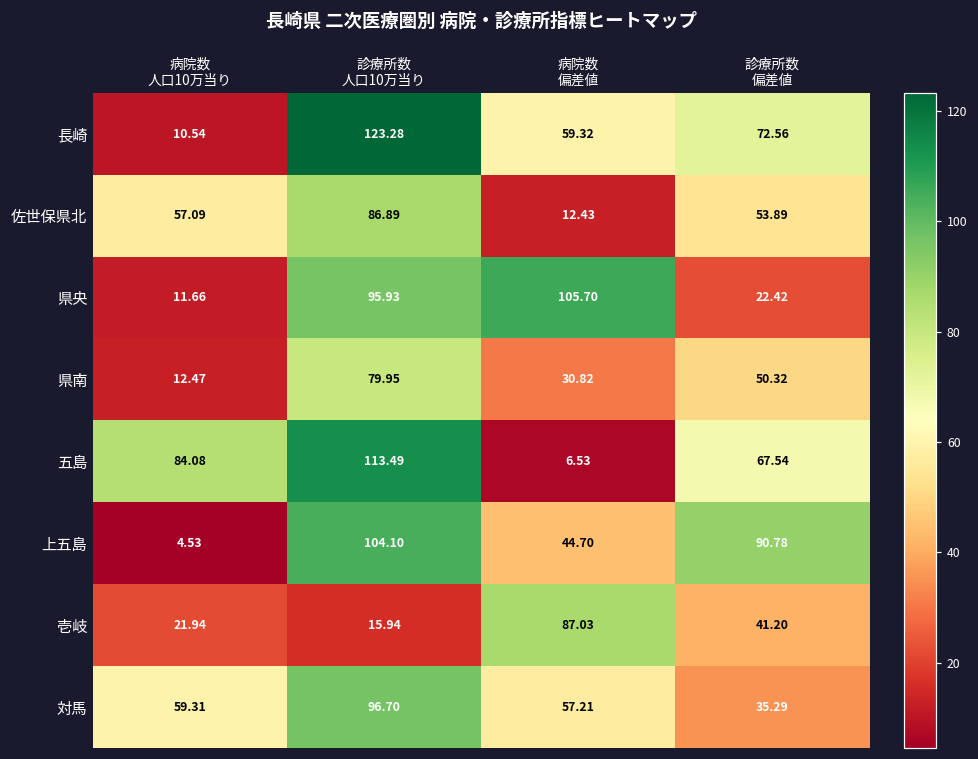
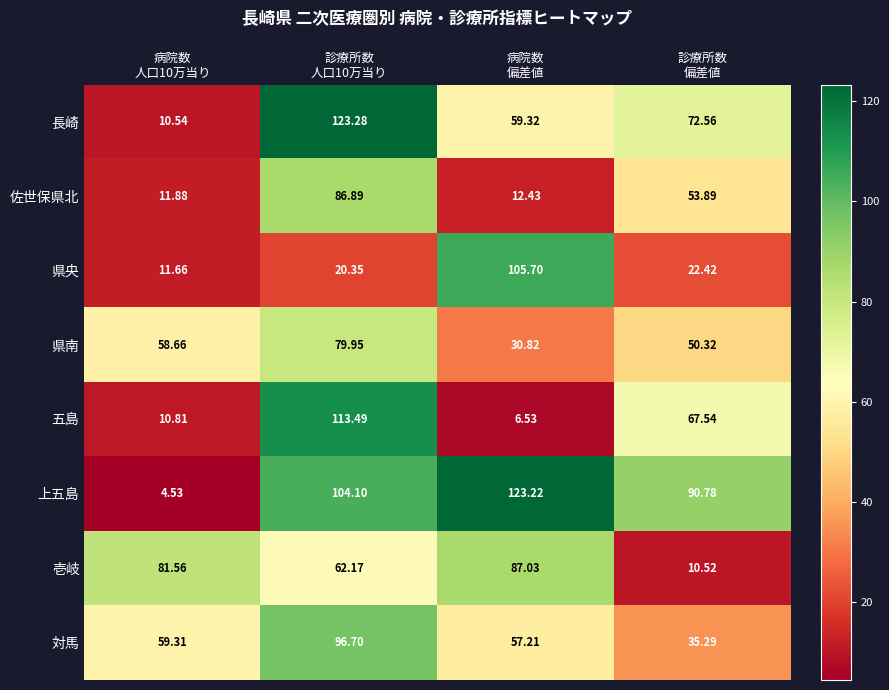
  {
    "長崎": {
      "病院数 人口10万当り": 10.54,
      "診療所数 人口10万当り": 123.28,
      "病院数 偏差値": 59.32,
      "診療所数 偏差値": 72.56
    },
    "佐世保県北": {
-     "病院数 人口10万当り": 57.09,
+     "病院数 人口10万当り": 11.88,
      "診療所数 人口10万当り": 86.89,
      "病院数 偏差値": 12.43,
      "診療所数 偏差値": 53.89
    },
    "県央": {
      "病院数 人口10万当り": 11.66,
-     "診療所数 人口10万当り": 95.93,
+     "診療所数 人口10万当り": 20.35,
      "病院数 偏差値": 105.70,
      "診療所数 偏差値": 22.42
    },
    "県南": {
-     "病院数 人口10万当り": 12.47,
+     "病院数 人口10万当り": 58.66,
      "診療所数 人口10万当り": 79.95,
      "病院数 偏差値": 30.82,
      "診療所数 偏差値": 50.32
    },
    "五島": {
-     "病院数 人口10万当り": 84.08,
+     "病院数 人口10万当り": 10.81,
      "診療所数 人口10万当り": 113.49,
      "病院数 偏差値": 6.53,
      "診療所数 偏差値": 67.54
    },
    "上五島": {
      "病院数 人口10万当り": 4.53,
      "診療所数 人口10万当り": 104.10,
-     "病院数 偏差値": 44.70,
+     "病院数 偏差値": 123.22,
      "診療所数 偏差値": 90.78
    },
    "壱岐": {
-     "病院数 人口10万当り": 21.94,
-     "診療所数 人口10万当り": 15.94,
+     "病院数 人口10万当り": 81.56,
+     "診療所数 人口10万当り": 62.17,
      "病院数 偏差値": 87.03,
-     "診療所数 偏差値": 41.20
+     "診療所数 偏差値": 10.52
    },
    "対馬": {
      "病院数 人口10万当り": 59.31,
      "診療所数 人口10万当り": 96.70,
      "病院数 偏差値": 57.21,
      "診療所数 偏差値": 35.29
    }
  }
